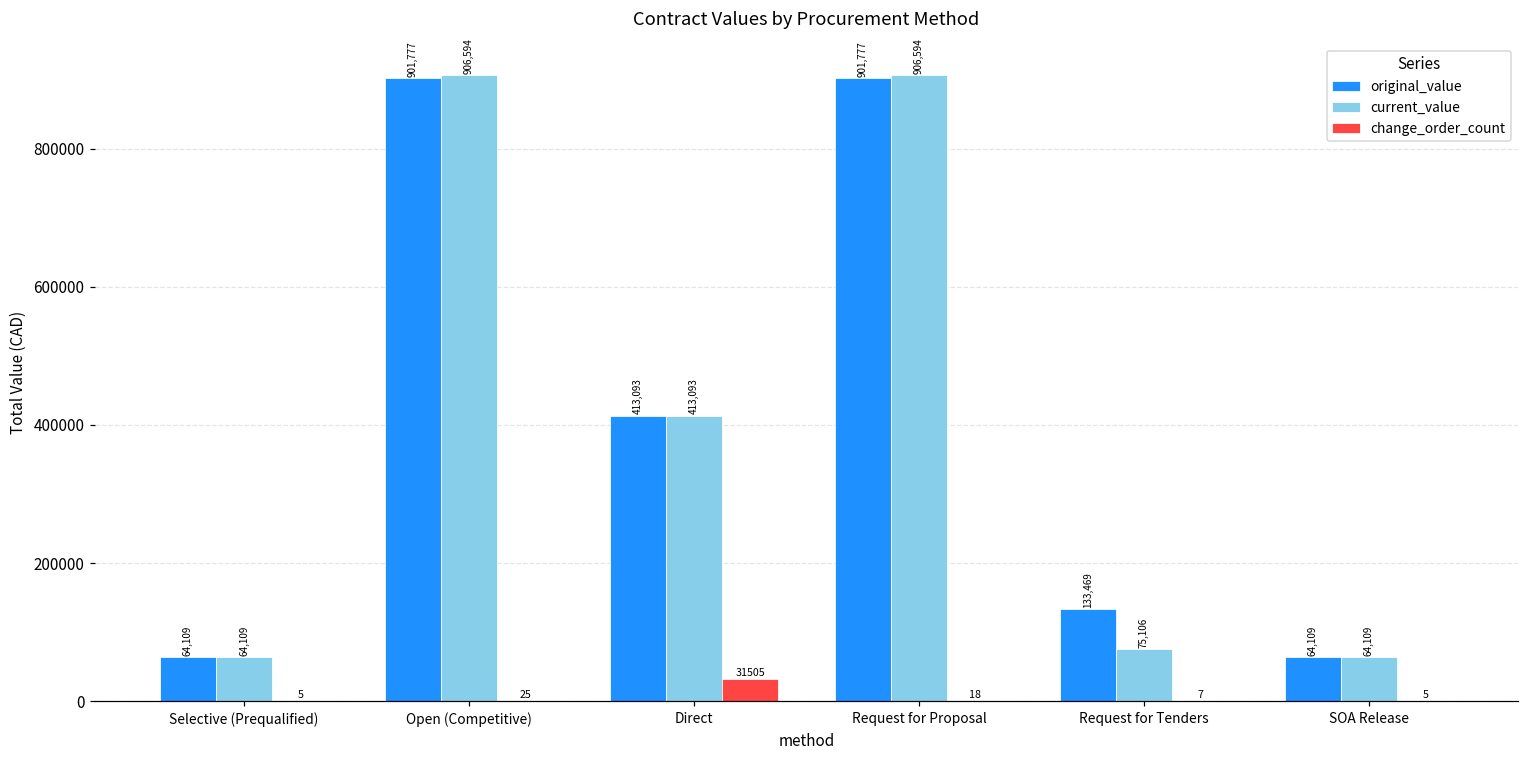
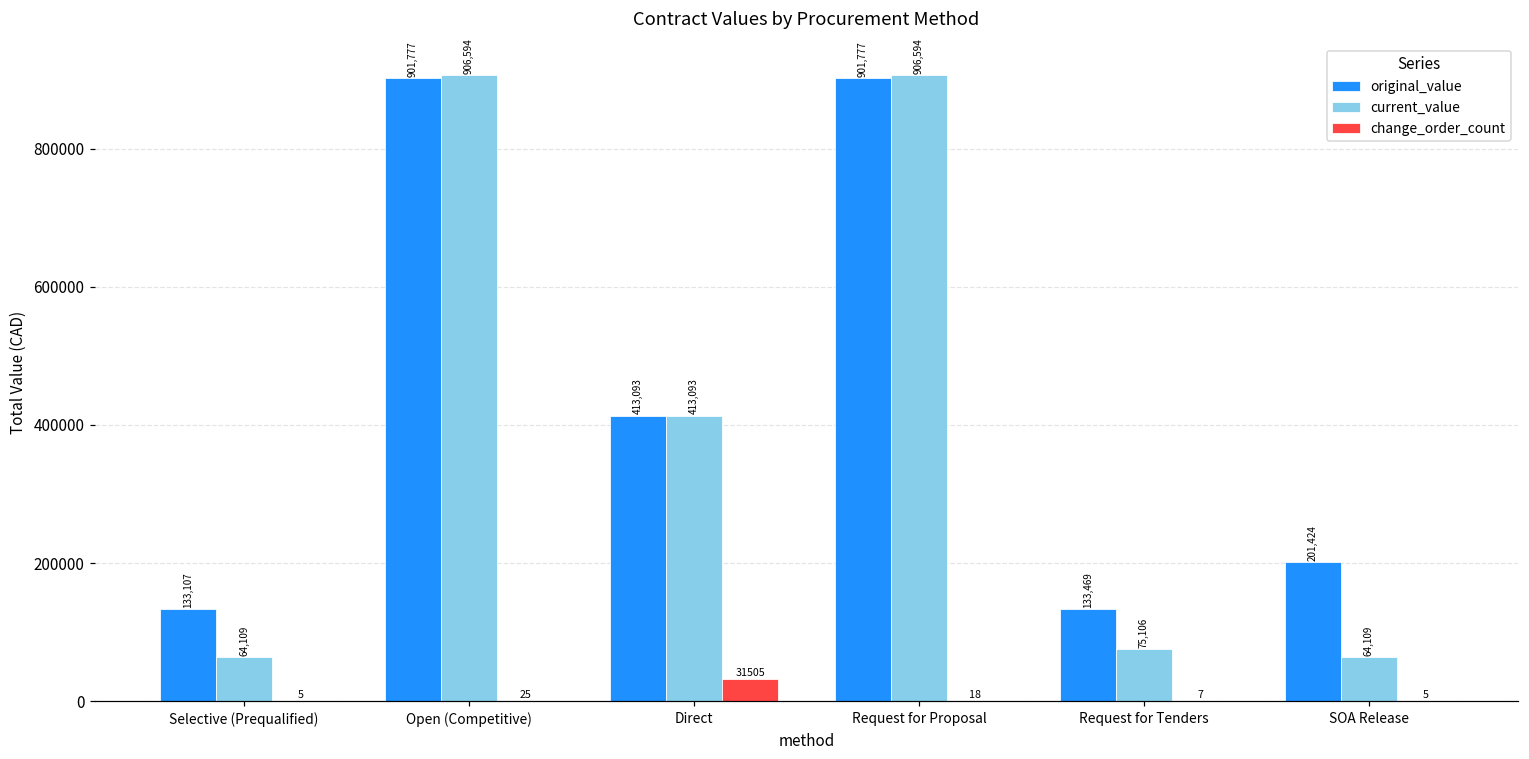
  {
    "original_value": {
-     "Selective (Prequalified)": "64,109",
+     "Selective (Prequalified)": "133,107",
      "Open (Competitive)": "901,777",
      "Direct": "413,093",
      "Request for Proposal": "901,777",
      "Request for Tenders": "133,469",
-     "SOA Release": "64,109"
+     "SOA Release": "201,424"
    },
    "current_value": {
      "Selective (Prequalified)": "64,109",
      "Open (Competitive)": "906,594",
      "Direct": "413,093",
      "Request for Proposal": "906,594",
      "Request for Tenders": "75,106",
      "SOA Release": "64,109"
    },
    "change_order_count": {
      "Selective (Prequalified)": "5",
      "Open (Competitive)": "25",
      "Direct": "31505",
      "Request for Proposal": "18",
      "Request for Tenders": "7",
      "SOA Release": "5"
    }
  }
